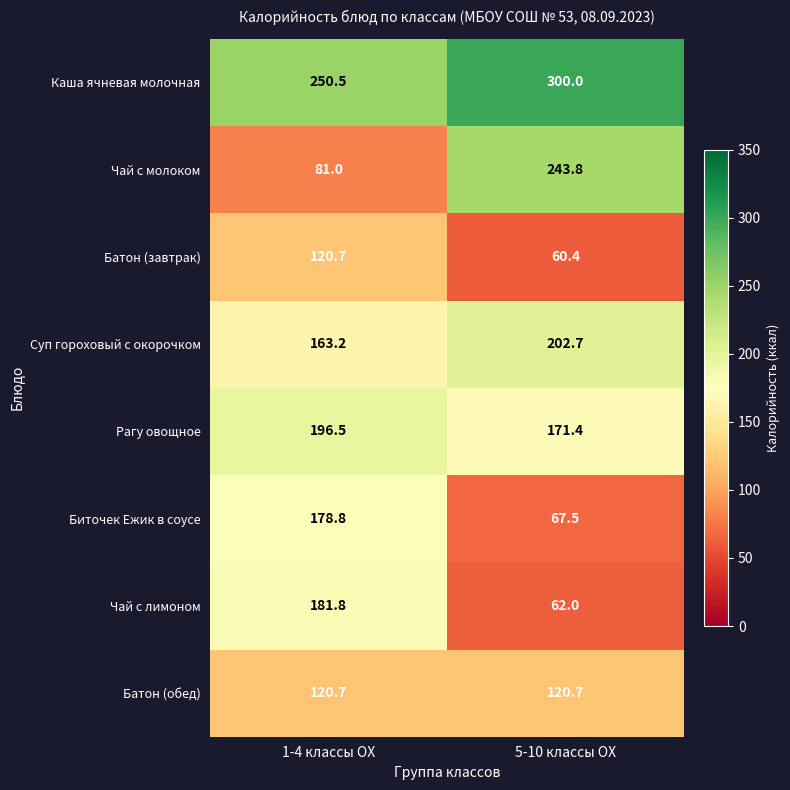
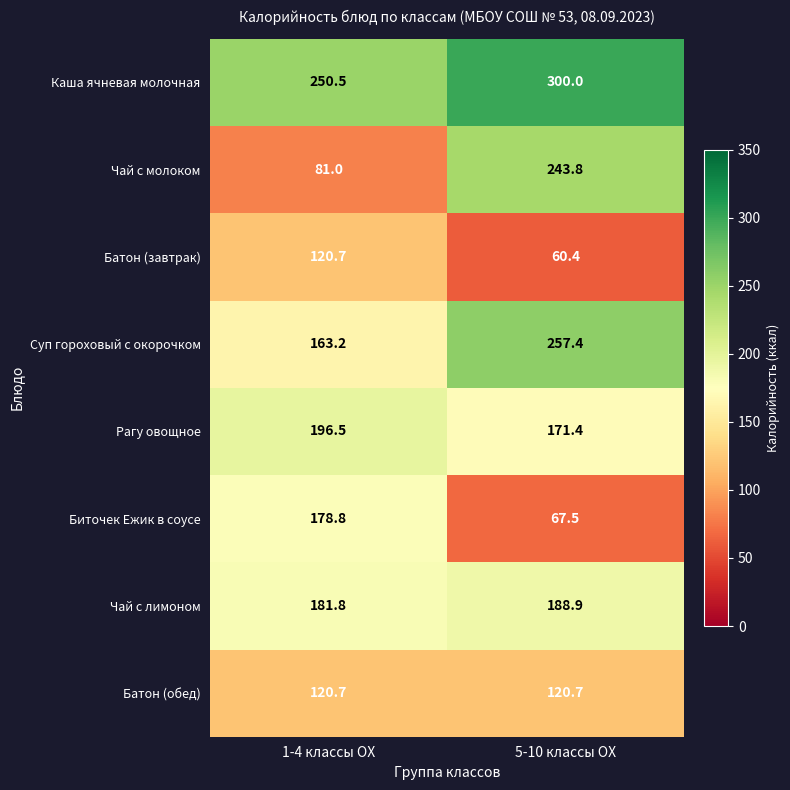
  {
    "Каша ячневая молочная": {
      "1-4 классы ОХ": 250.5,
      "5-10 классы ОХ": 300.0
    },
    "Чай с молоком": {
      "1-4 классы ОХ": 81.0,
      "5-10 классы ОХ": 243.8
    },
    "Батон (завтрак)": {
      "1-4 классы ОХ": 120.7,
      "5-10 классы ОХ": 60.4
    },
    "Суп гороховый с окорочком": {
      "1-4 классы ОХ": 163.2,
-     "5-10 классы ОХ": 202.7
+     "5-10 классы ОХ": 257.4
    },
    "Рагу овощное": {
      "1-4 классы ОХ": 196.5,
      "5-10 классы ОХ": 171.4
    },
    "Биточек Ежик в соусе": {
      "1-4 классы ОХ": 178.8,
      "5-10 классы ОХ": 67.5
    },
    "Чай с лимоном": {
      "1-4 классы ОХ": 181.8,
-     "5-10 классы ОХ": 62.0
+     "5-10 классы ОХ": 188.9
    },
    "Батон (обед)": {
      "1-4 классы ОХ": 120.7,
      "5-10 классы ОХ": 120.7
    }
  }
